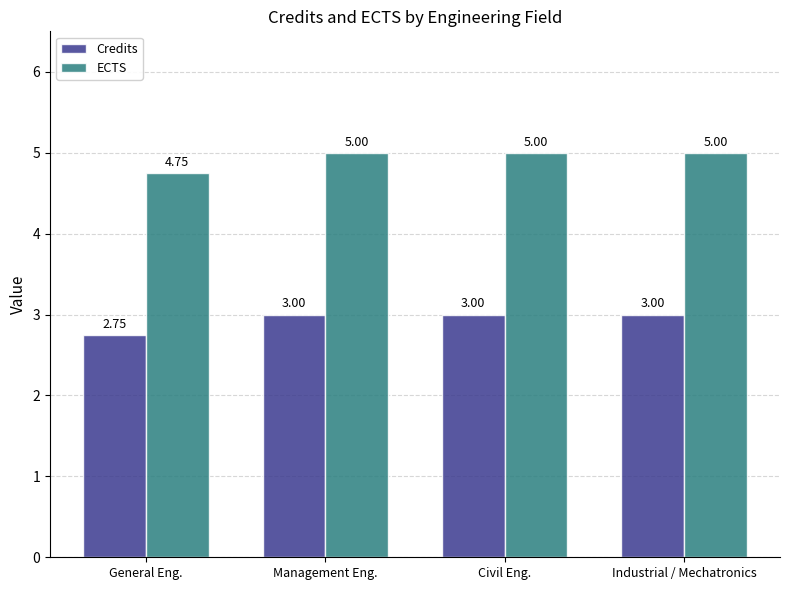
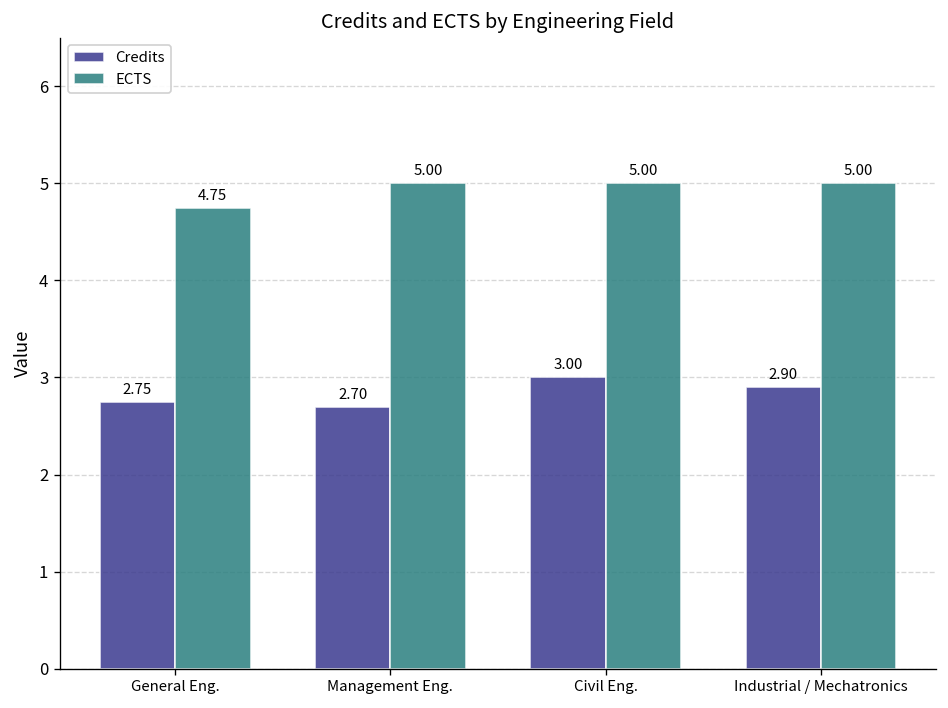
  {
    "Credits": {
      "General Eng.": 2.75,
-     "Management Eng.": 3.00,
+     "Management Eng.": 2.70,
      "Civil Eng.": 3.00,
-     "Industrial / Mechatronics": 3.00
+     "Industrial / Mechatronics": 2.90
    },
    "ECTS": {
      "General Eng.": 4.75,
      "Management Eng.": 5.00,
      "Civil Eng.": 5.00,
      "Industrial / Mechatronics": 5.00
    }
  }
